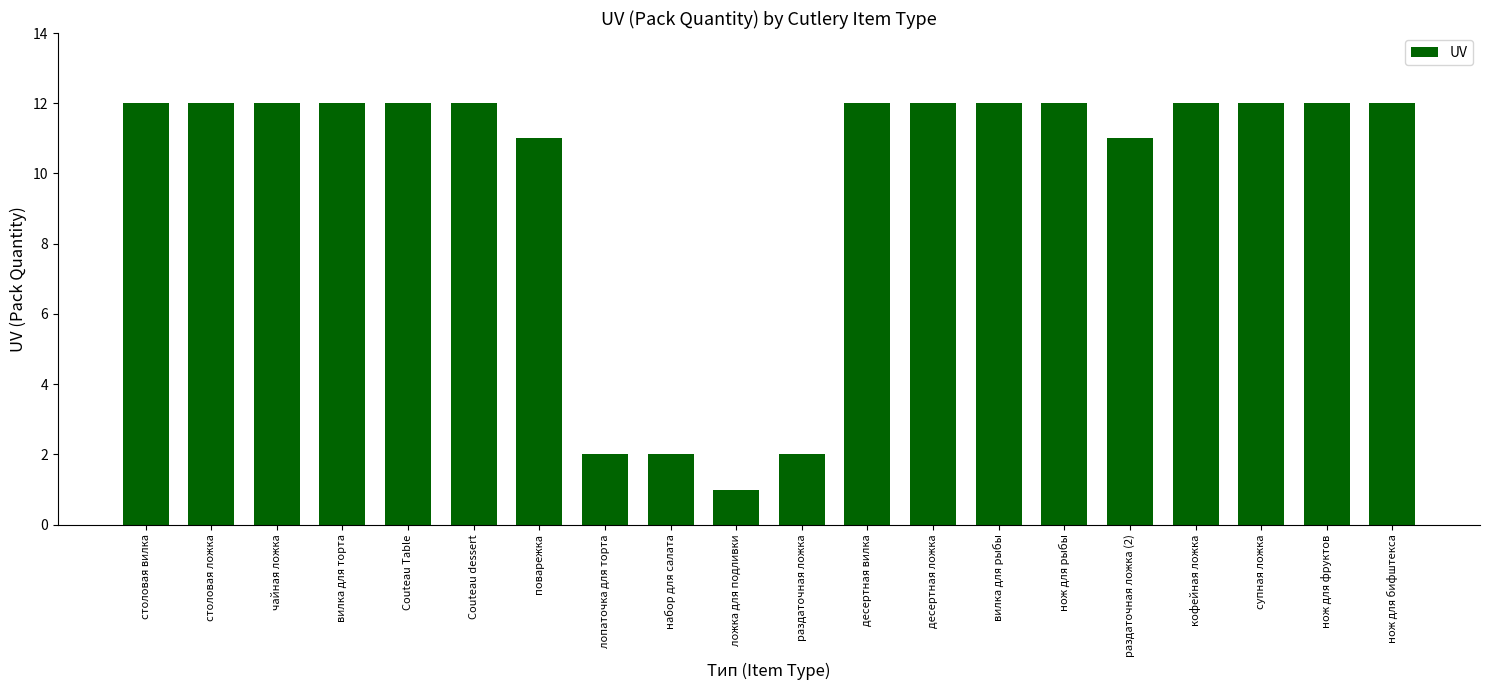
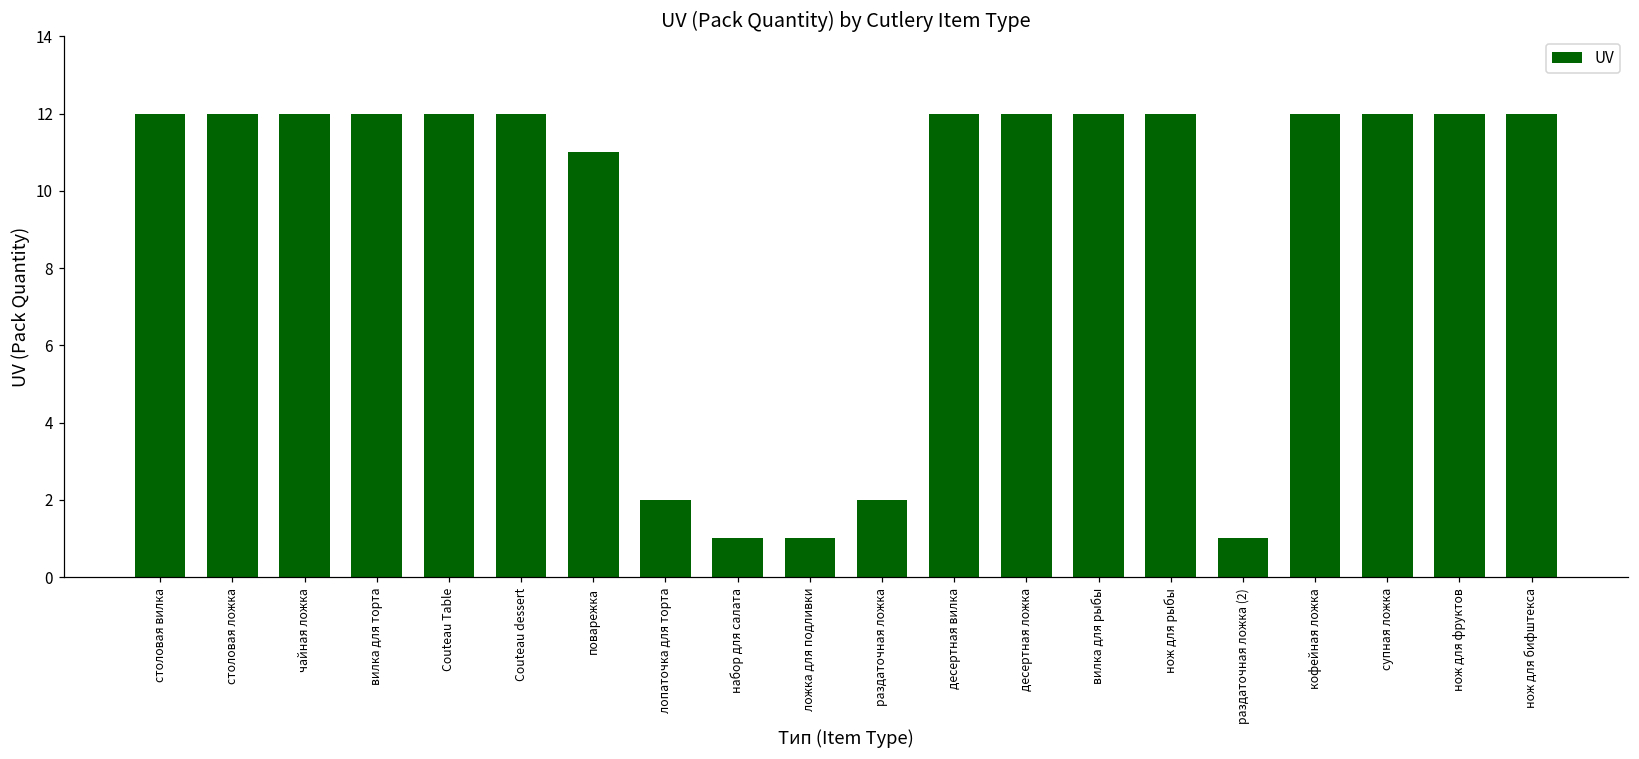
  {
    "столовая вилка": 12,
    "столовая ложка": 12,
    "чайная ложка": 12,
    "вилка для торта": 12,
    "Couteau Table": 12,
    "Couteau dessert": 12,
    "поварежка": 11,
    "лопаточка для торта": 2,
-   "набор для салата": 2,
+   "набор для салата": 1,
    "ложка для подливки": 1,
    "раздаточная ложка": 2,
    "десертная вилка": 12,
    "десертная ложка": 12,
    "вилка для рыбы": 12,
    "нож для рыбы": 12,
-   "раздаточная ложка (2)": 11,
+   "раздаточная ложка (2)": 1,
    "кофейная ложка": 12,
    "супная ложка": 12,
    "нож для фруктов": 12,
    "нож для бифштекса": 12
  }
